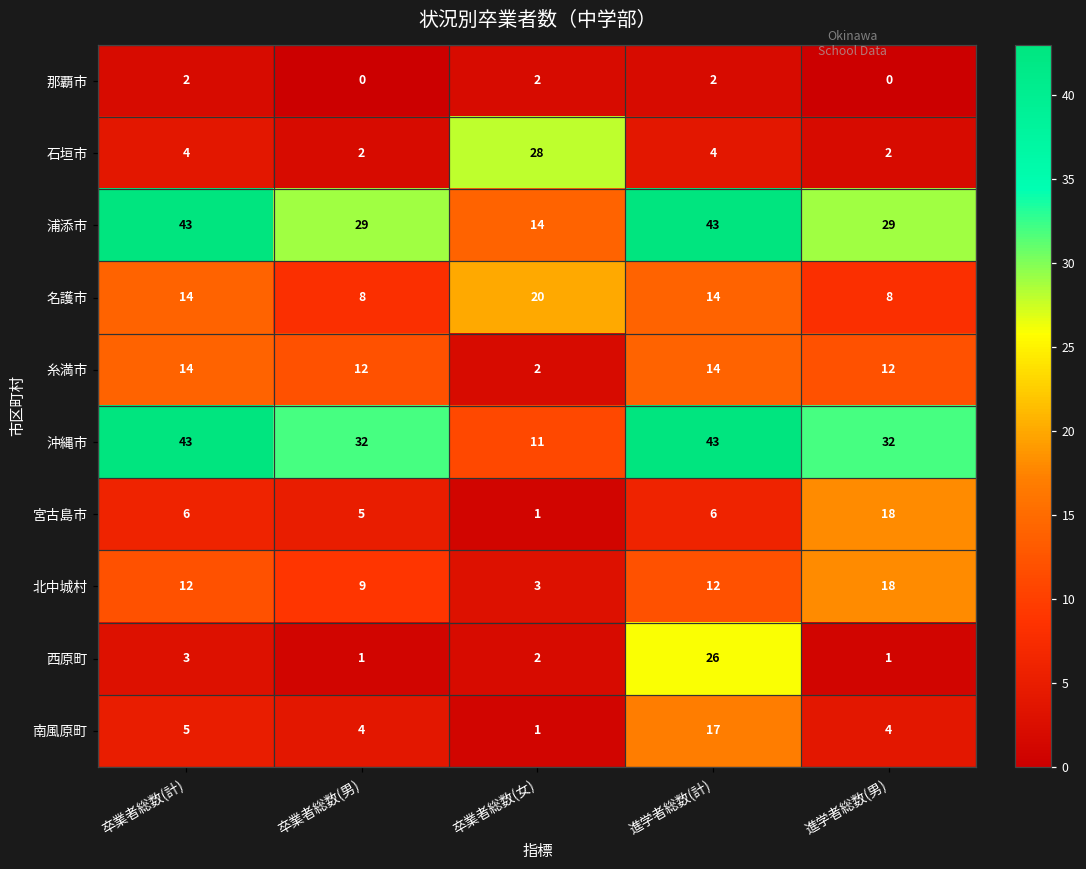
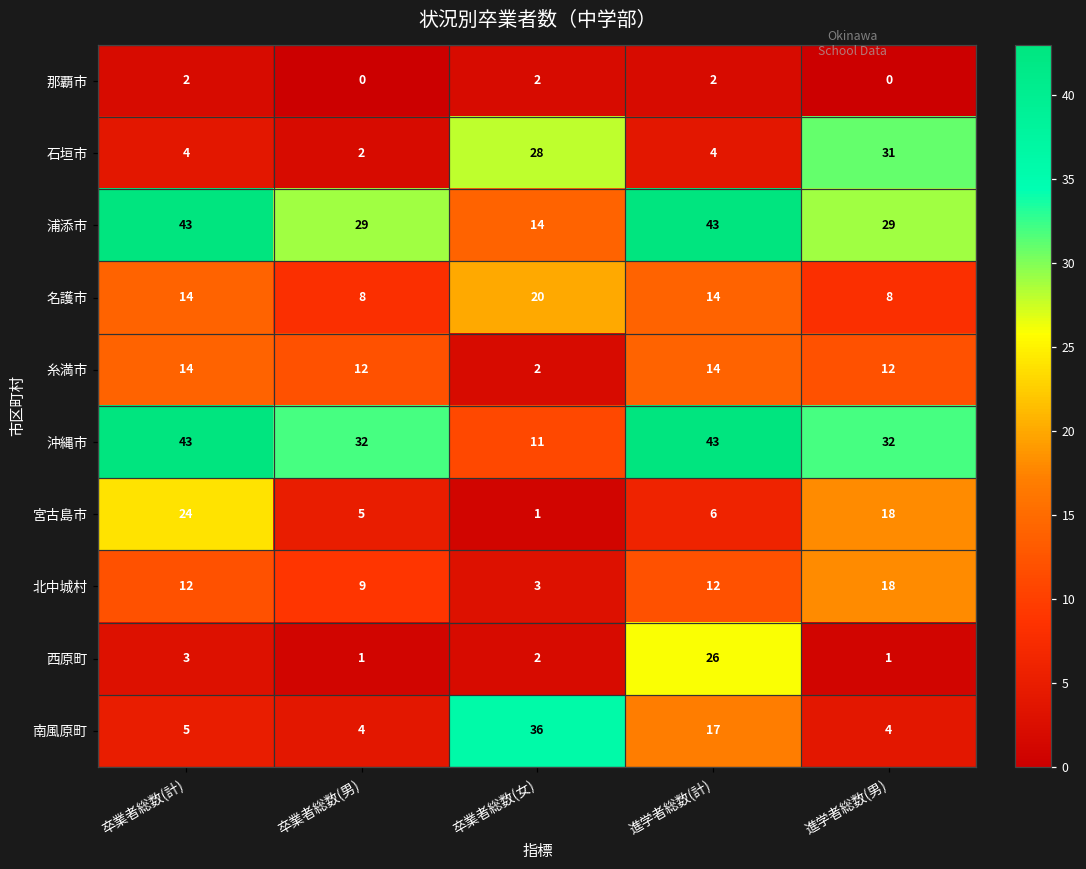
  {
    "那覇市": {
      "卒業者総数(計)": 2,
      "卒業者総数(男)": 0,
      "卒業者総数(女)": 2,
      "進学者総数(計)": 2,
      "進学者総数(男)": 0
    },
    "石垣市": {
      "卒業者総数(計)": 4,
      "卒業者総数(男)": 2,
      "卒業者総数(女)": 28,
      "進学者総数(計)": 4,
-     "進学者総数(男)": 2
+     "進学者総数(男)": 31
    },
    "浦添市": {
      "卒業者総数(計)": 43,
      "卒業者総数(男)": 29,
      "卒業者総数(女)": 14,
      "進学者総数(計)": 43,
      "進学者総数(男)": 29
    },
    "名護市": {
      "卒業者総数(計)": 14,
      "卒業者総数(男)": 8,
      "卒業者総数(女)": 20,
      "進学者総数(計)": 14,
      "進学者総数(男)": 8
    },
    "糸満市": {
      "卒業者総数(計)": 14,
      "卒業者総数(男)": 12,
      "卒業者総数(女)": 2,
      "進学者総数(計)": 14,
      "進学者総数(男)": 12
    },
    "沖縄市": {
      "卒業者総数(計)": 43,
      "卒業者総数(男)": 32,
      "卒業者総数(女)": 11,
      "進学者総数(計)": 43,
      "進学者総数(男)": 32
    },
    "宮古島市": {
-     "卒業者総数(計)": 6,
+     "卒業者総数(計)": 24,
      "卒業者総数(男)": 5,
      "卒業者総数(女)": 1,
      "進学者総数(計)": 6,
      "進学者総数(男)": 18
    },
    "北中城村": {
      "卒業者総数(計)": 12,
      "卒業者総数(男)": 9,
      "卒業者総数(女)": 3,
      "進学者総数(計)": 12,
      "進学者総数(男)": 18
    },
    "西原町": {
      "卒業者総数(計)": 3,
      "卒業者総数(男)": 1,
      "卒業者総数(女)": 2,
      "進学者総数(計)": 26,
      "進学者総数(男)": 1
    },
    "南風原町": {
      "卒業者総数(計)": 5,
      "卒業者総数(男)": 4,
-     "卒業者総数(女)": 1,
+     "卒業者総数(女)": 36,
      "進学者総数(計)": 17,
      "進学者総数(男)": 4
    }
  }
